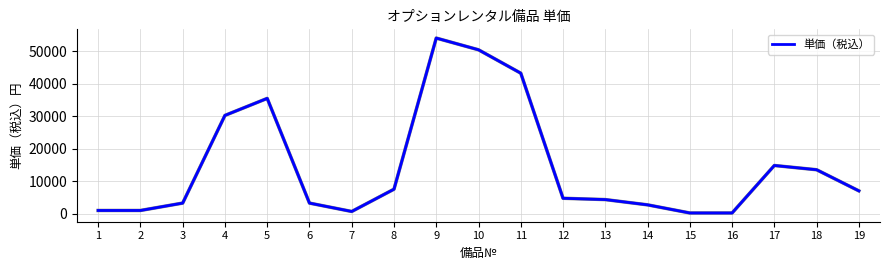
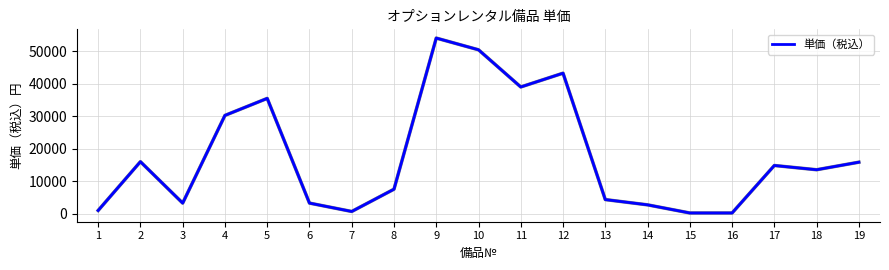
  {
    "1": 1000,
-   "2": 1000,
+   "2": 16000,
    "3": 3000,
    "4": 30000,
    "5": 35000,
    "6": 3000,
    "7": 1000,
    "8": 8000,
    "9": 54000,
    "10": 50000,
-   "11": 43000,
-   "12": 5000,
+   "11": 39000,
+   "12": 43000,
    "13": 4000,
    "14": 3000,
    "15": 0,
    "16": 0,
    "17": 15000,
    "18": 14000,
-   "19": 7000
+   "19": 16000
  }
